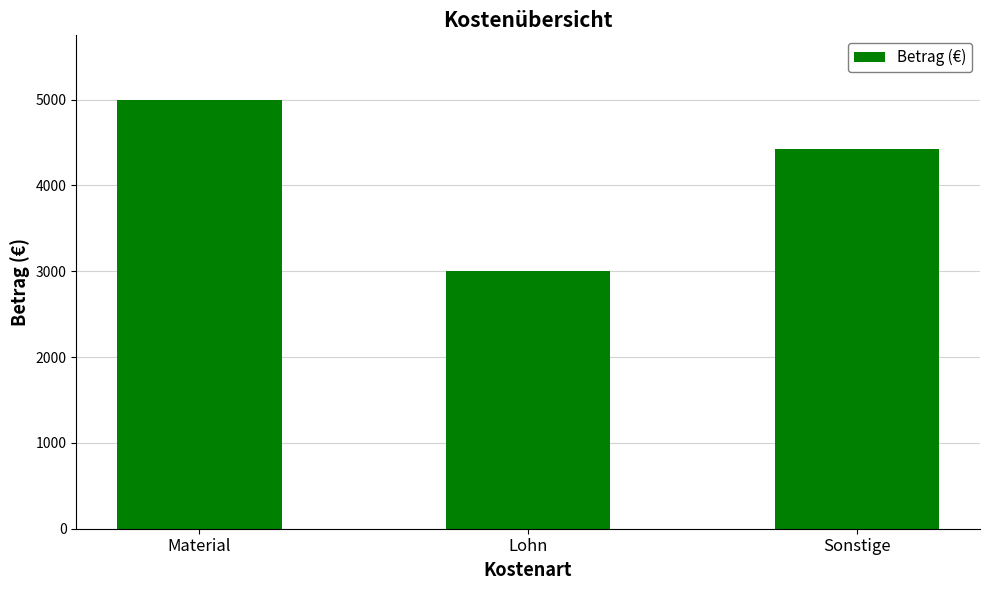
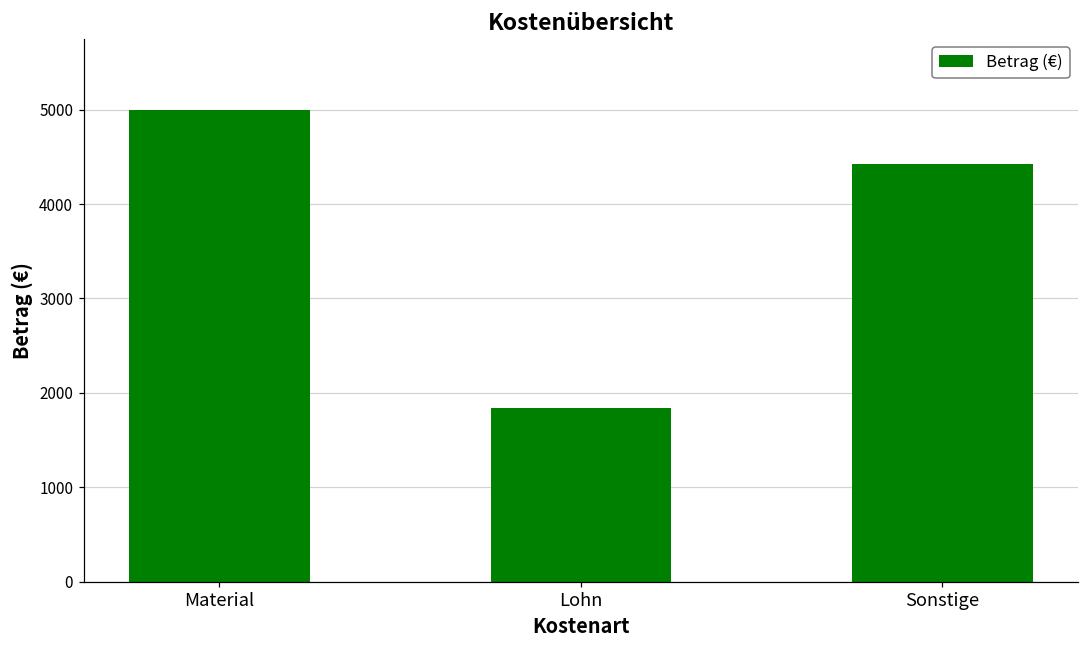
  {
    "Material": 5000,
-   "Lohn": 3000,
+   "Lohn": 1800,
    "Sonstige": 4400
  }
